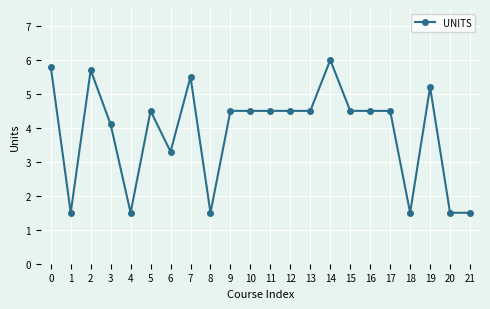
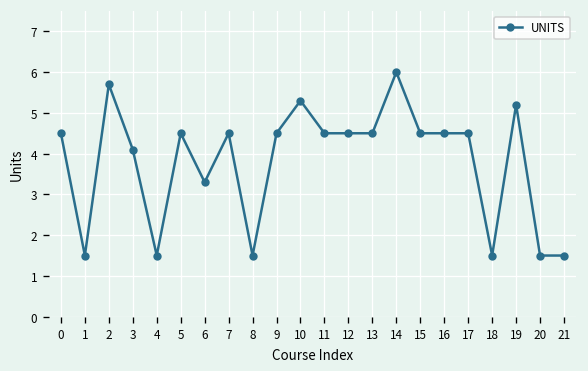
  {
-   "0": 5.8,
+   "0": 4.5,
    "1": 1.5,
    "2": 5.7,
    "3": 4.1,
    "4": 1.5,
    "5": 4.5,
    "6": 3.3,
-   "7": 5.5,
+   "7": 4.5,
    "8": 1.5,
    "9": 4.5,
-   "10": 4.5,
+   "10": 5.3,
    "11": 4.5,
    "12": 4.5,
    "13": 4.5,
    "14": 6.0,
    "15": 4.5,
    "16": 4.5,
    "17": 4.5,
    "18": 1.5,
    "19": 5.2,
    "20": 1.5,
    "21": 1.5
  }
